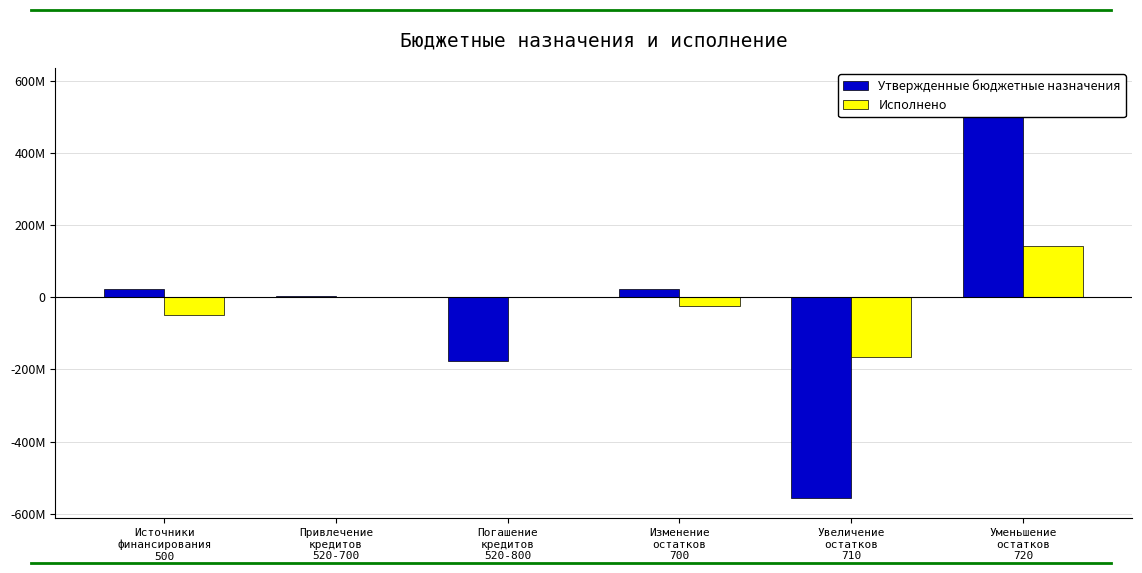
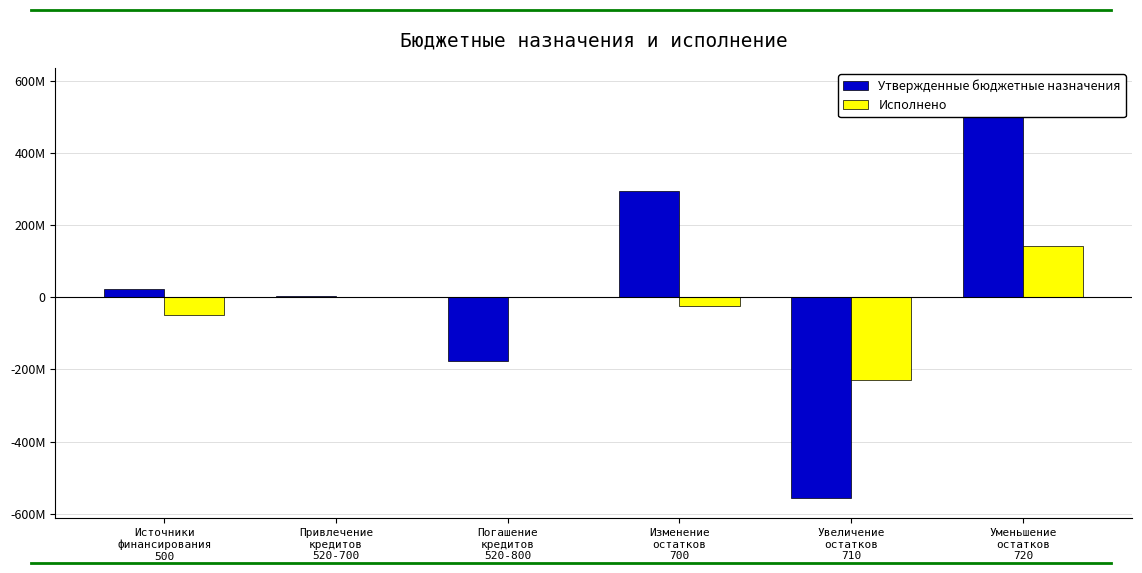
  {
    "Утвержденные бюджетные назначения": {
      "Источники финансирования 500": 20000000,
      "Погашение кредитов 520-800": -180000000,
-     "Изменение остатков 700": 20000000,
+     "Изменение остатков 700": 300000000,
      "Увеличение остатков 710": -560000000
    },
    "Исполнено": {
      "Источники финансирования 500": -50000000,
      "Привлечение кредитов 520-700": 0,
      "Погашение кредитов 520-800": 0,
      "Изменение остатков 700": -20000000,
-     "Увеличение остатков 710": -170000000,
+     "Увеличение остатков 710": -230000000,
      "Уменьшение остатков 720": 140000000
    }
  }
